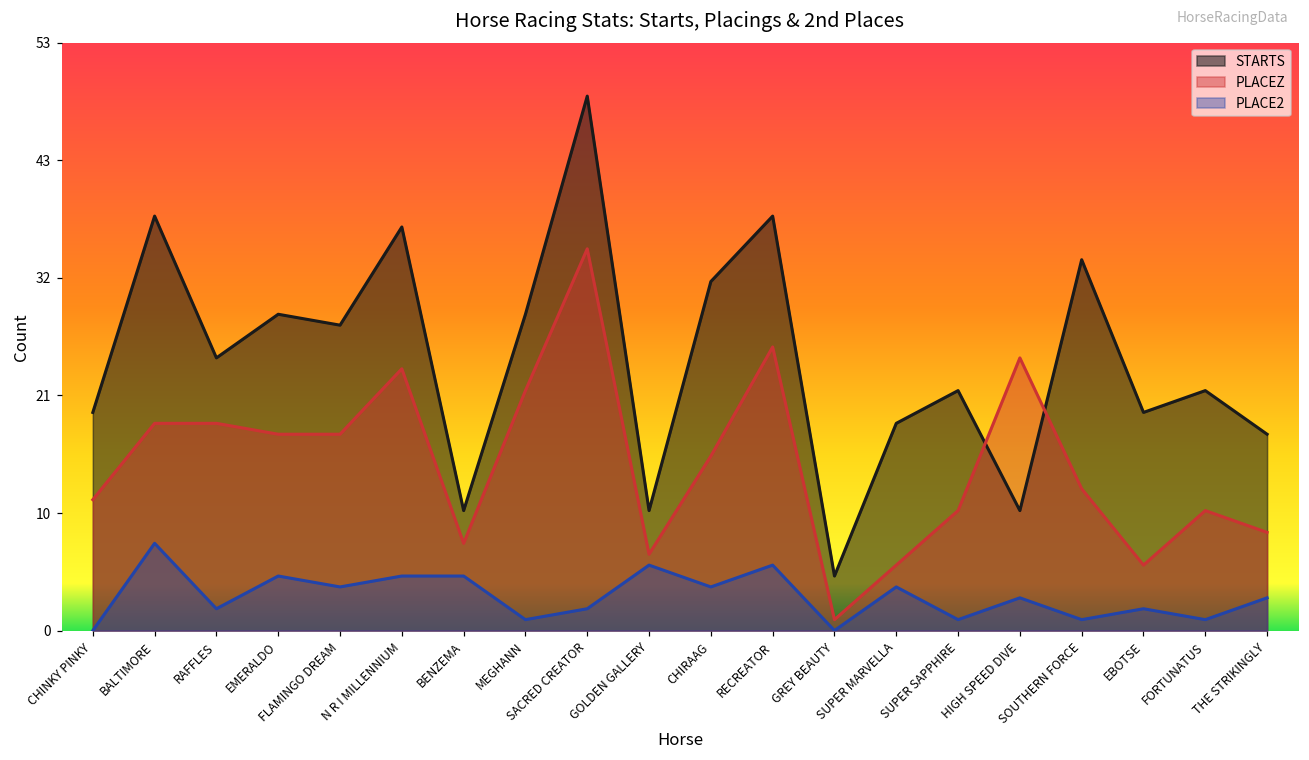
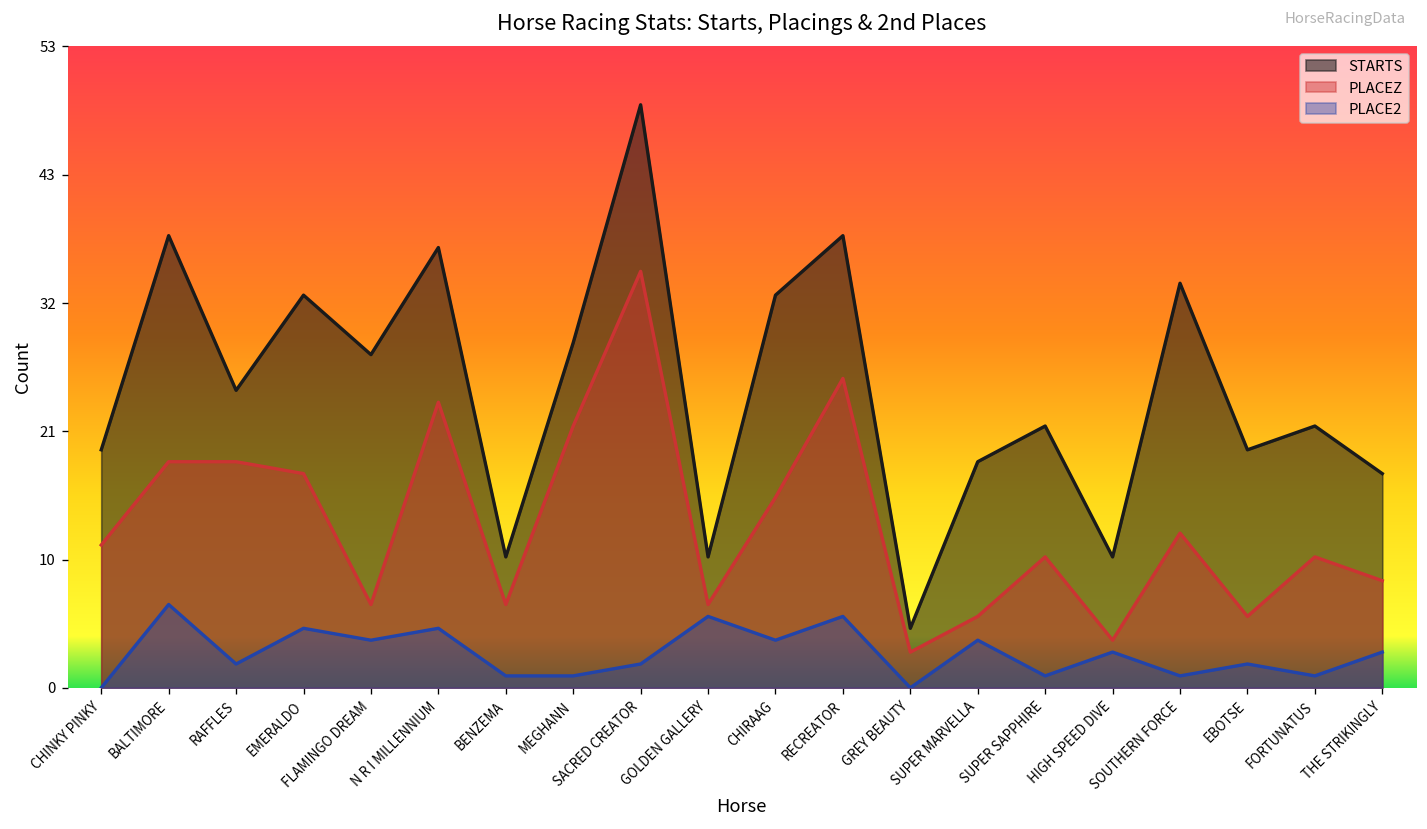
  {
    "STARTS": {
      "CHINKY PINKY": 20,
      "BALTIMORE": 38,
      "RAFFLES": 25,
-     "EMERALDO": 29,
+     "EMERALDO": 33,
      "FLAMINGO DREAM": 28,
      "N R I MILLENNIUM": 37,
      "BENZEMA": 11,
      "MEGHANN": 29,
      "SACRED CREATOR": 49,
      "GOLDEN GALLERY": 11,
-     "CHIRAAG": 32,
+     "CHIRAAG": 33,
      "RECREATOR": 38,
      "GREY BEAUTY": 5,
      "SUPER MARVELLA": 19,
      "SUPER SAPPHIRE": 22,
      "HIGH SPEED DIVE": 11,
      "SOUTHERN FORCE": 34,
      "EBOTSE": 20,
      "FORTUNATUS": 22,
      "THE STRIKINGLY": 18
    },
    "PLACEZ": {
      "CHINKY PINKY": 12,
      "BALTIMORE": 19,
      "RAFFLES": 19,
      "EMERALDO": 18,
-     "FLAMINGO DREAM": 18,
+     "FLAMINGO DREAM": 7,
      "N R I MILLENNIUM": 24,
-     "BENZEMA": 8,
+     "BENZEMA": 7,
      "MEGHANN": 22,
      "SACRED CREATOR": 35,
      "GOLDEN GALLERY": 7,
      "CHIRAAG": 16,
      "RECREATOR": 26,
-     "GREY BEAUTY": 1,
+     "GREY BEAUTY": 3,
      "SUPER MARVELLA": 6,
      "SUPER SAPPHIRE": 11,
-     "HIGH SPEED DIVE": 25,
+     "HIGH SPEED DIVE": 4,
      "SOUTHERN FORCE": 13,
      "EBOTSE": 6,
      "FORTUNATUS": 11,
      "THE STRIKINGLY": 9
    },
    "PLACE2": {
      "CHINKY PINKY": 0,
-     "BALTIMORE": 8,
+     "BALTIMORE": 7,
      "RAFFLES": 2,
      "EMERALDO": 5,
      "FLAMINGO DREAM": 4,
      "N R I MILLENNIUM": 5,
-     "BENZEMA": 5,
+     "BENZEMA": 1,
      "MEGHANN": 1,
      "SACRED CREATOR": 2,
      "GOLDEN GALLERY": 6,
      "CHIRAAG": 4,
      "RECREATOR": 6,
      "GREY BEAUTY": 0,
      "SUPER MARVELLA": 4,
      "SUPER SAPPHIRE": 1,
      "HIGH SPEED DIVE": 3,
      "SOUTHERN FORCE": 1,
      "EBOTSE": 2,
      "FORTUNATUS": 1,
      "THE STRIKINGLY": 3
    }
  }
